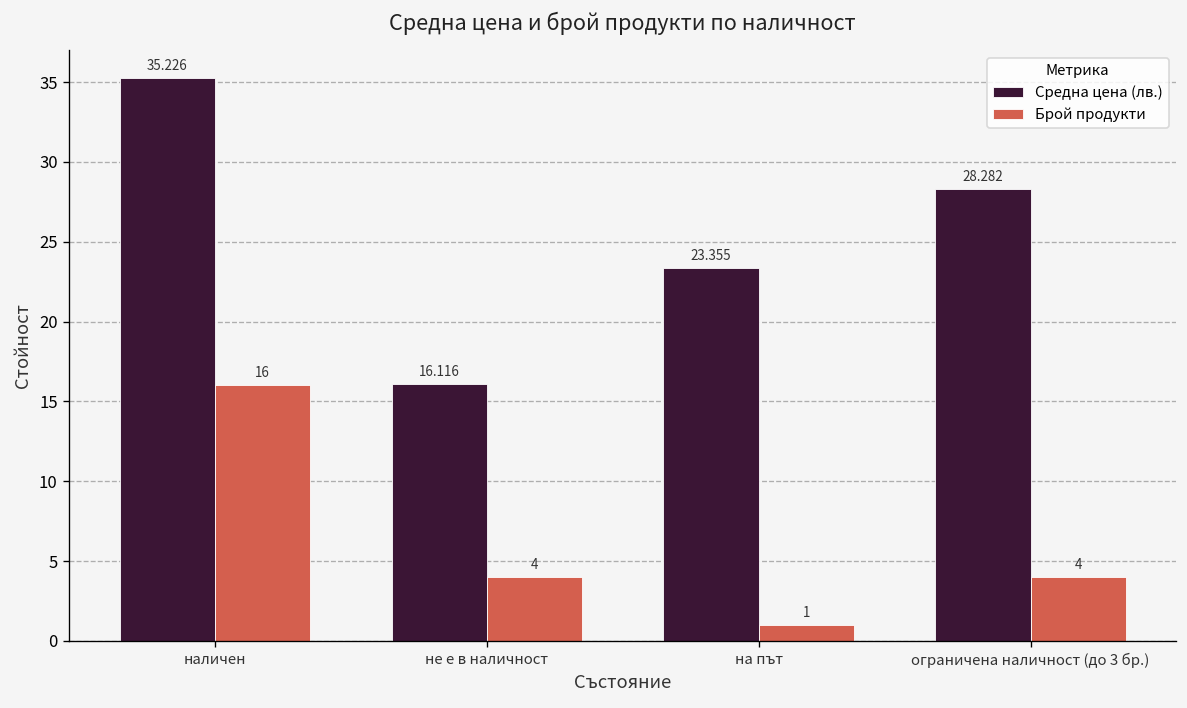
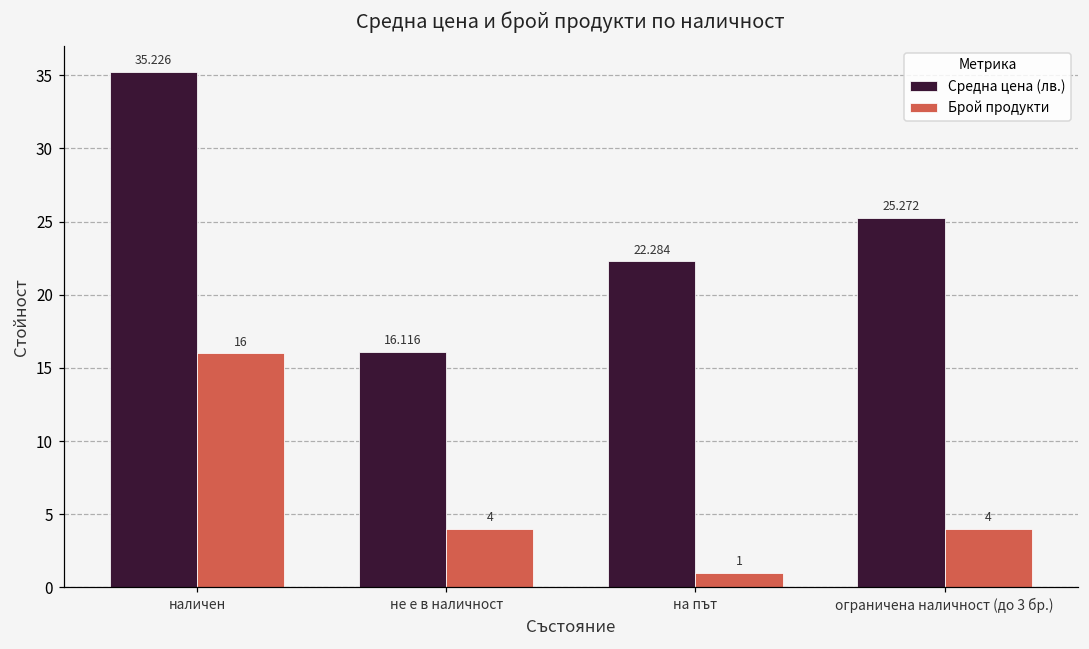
  {
    "Средна цена (лв.)": {
      "наличен": 35.226,
      "не е в наличност": 16.116,
-     "на път": 23.355,
-     "ограничена наличност (до 3 бр.)": 28.282
+     "на път": 22.284,
+     "ограничена наличност (до 3 бр.)": 25.272
    },
    "Брой продукти": {
      "наличен": 16,
      "не е в наличност": 4,
      "на път": 1,
      "ограничена наличност (до 3 бр.)": 4
    }
  }
